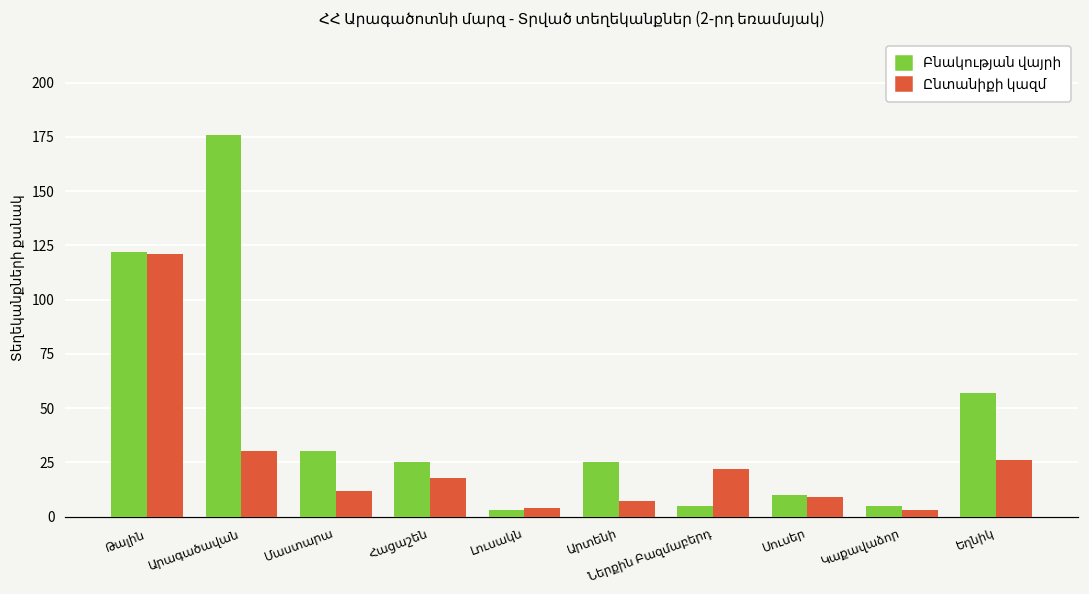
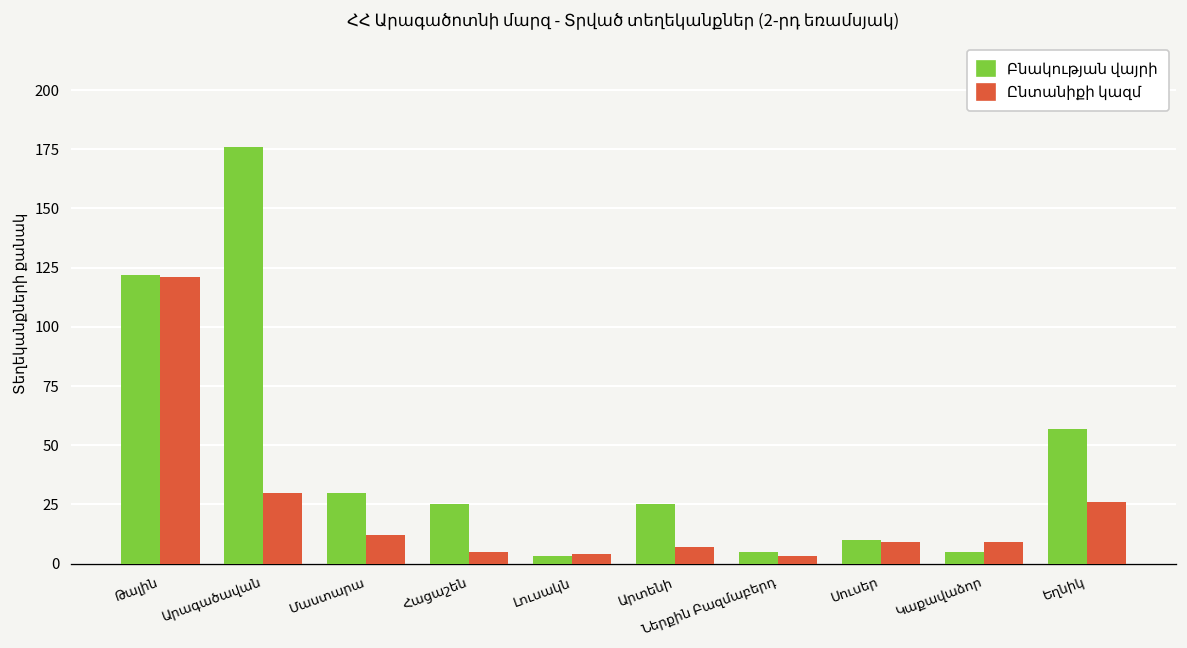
  {
    "Բնակության վայրի": {
      "Թալին": 122,
      "Արագածավան": 176,
      "Մաստարա": 30,
      "Հացաշեն": 25,
      "Լուսակն": 3,
      "Արտենի": 25,
      "Ներքին Բազմաբերդ": 5,
      "Սուսեր": 10,
      "Կաքավաձոր": 5,
      "Եղնիկ": 57
    },
    "Ընտանիքի կազմ": {
      "Թալին": 121,
      "Արագածավան": 30,
      "Մաստարա": 12,
-     "Հացաշեն": 18,
+     "Հացաշեն": 5,
      "Լուսակն": 4,
      "Արտենի": 7,
-     "Ներքին Բազմաբերդ": 22,
+     "Ներքին Բազմաբերդ": 3,
      "Սուսեր": 9,
-     "Կաքավաձոր": 3,
+     "Կաքավաձոր": 9,
      "Եղնիկ": 26
    }
  }
